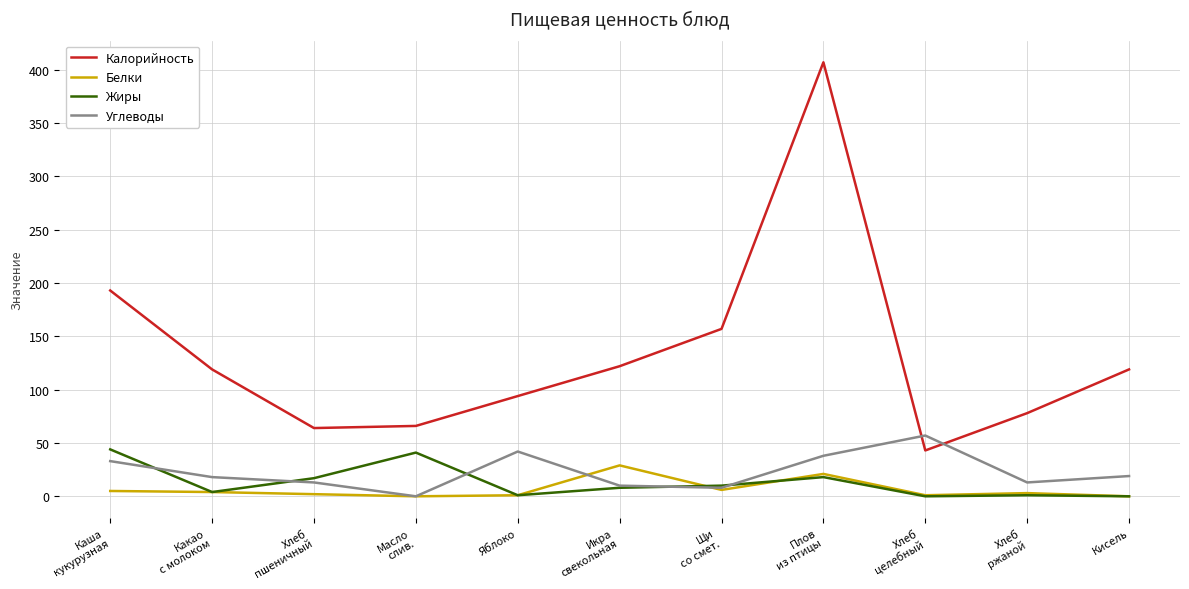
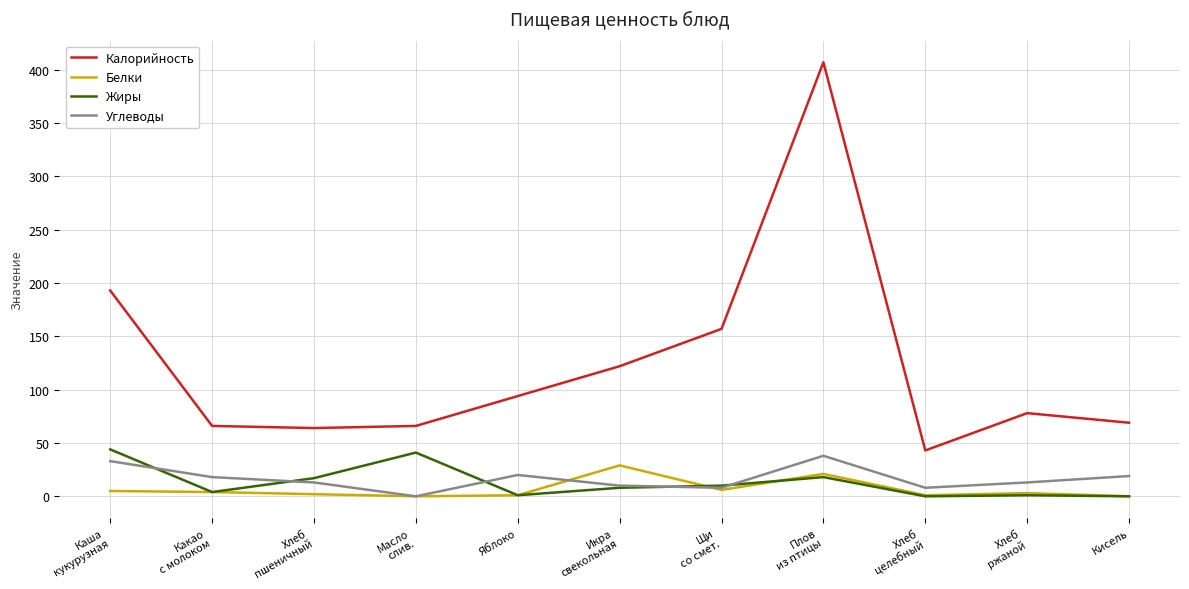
  {
    "Калорийность": {
      "Каша кукурузная": 193,
-     "Какао с молоком": 119,
+     "Какао с молоком": 66,
      "Хлеб пшеничный": 64,
      "Масло слив.": 66,
      "Яблоко": 94,
      "Икра свекольная": 122,
      "Щи со смет.": 157,
      "Плов из птицы": 407,
      "Хлеб целебный": 43,
      "Хлеб ржаной": 78,
-     "Кисель": 119
+     "Кисель": 69
    },
    "Белки": {
      "Каша кукурузная": 5,
      "Хлеб пшеничный": 2,
      "Икра свекольная": 29,
      "Плов из птицы": 21
    },
    "Жиры": {
      "Каша кукурузная": 44,
      "Хлеб пшеничный": 17,
      "Масло слив.": 41,
      "Плов из птицы": 18
    },
    "Углеводы": {
      "Каша кукурузная": 33,
      "Какао с молоком": 18,
      "Хлеб пшеничный": 13,
-     "Яблоко": 42,
+     "Яблоко": 20,
      "Плов из птицы": 38,
-     "Хлеб целебный": 57,
+     "Хлеб целебный": 8,
      "Хлеб ржаной": 13,
      "Кисель": 19
    }
  }
